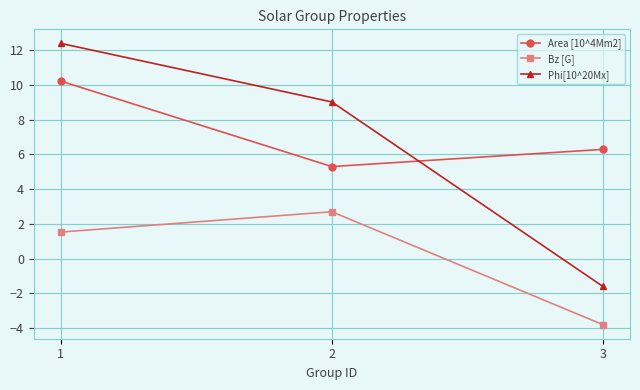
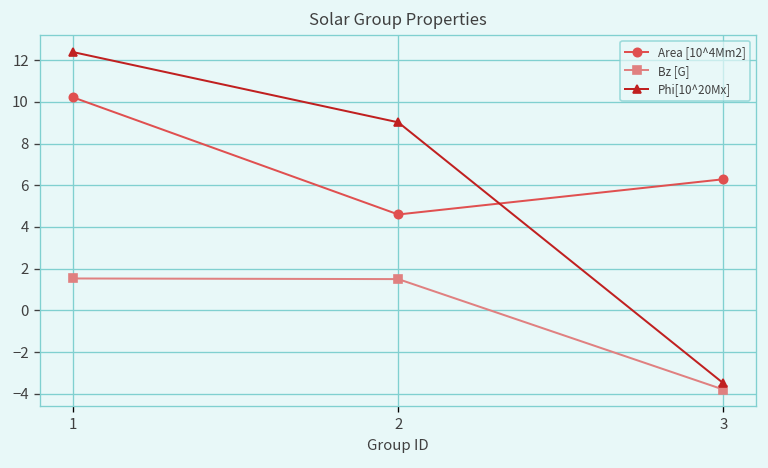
  {
    "Area [10^4Mm2]": {
      "1": 10.2,
-     "2": 5.3,
+     "2": 4.6,
      "3": 6.3
    },
    "Bz [G]": {
      "1": 1.5,
-     "2": 2.7,
+     "2": 1.5,
      "3": -3.8
    },
    "Phi[10^20Mx]": {
      "1": 12.4,
      "2": 9.0,
-     "3": -1.6
+     "3": -3.5
    }
  }
